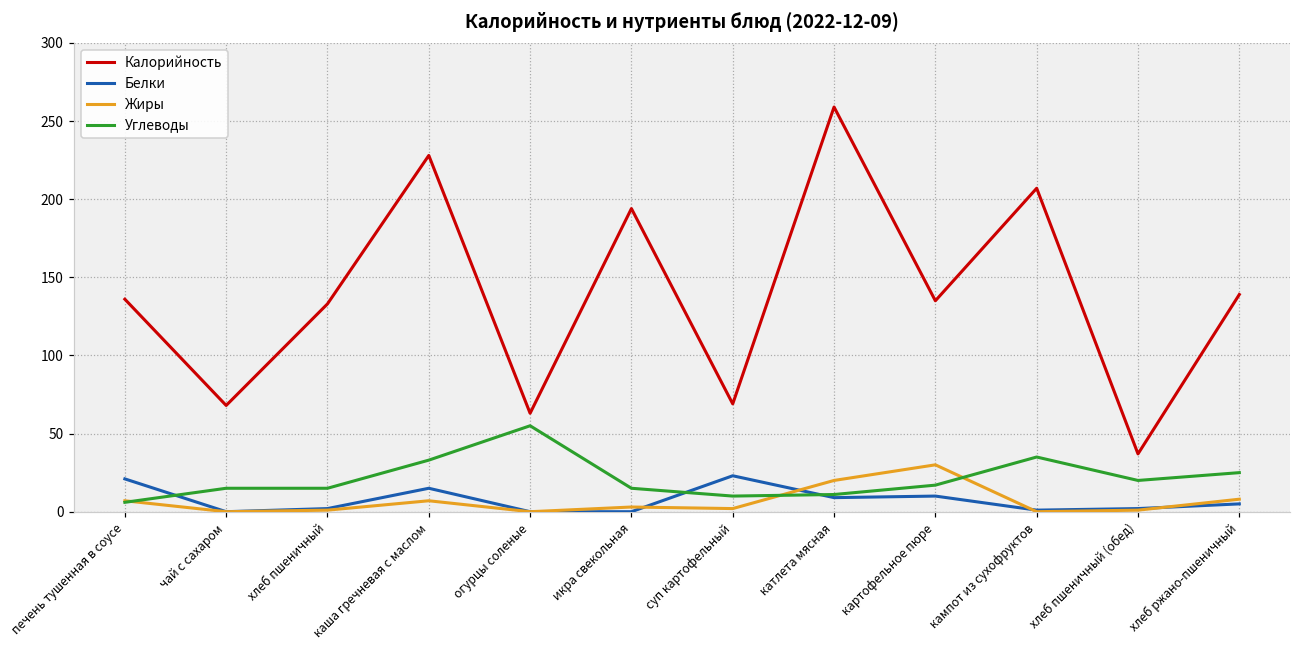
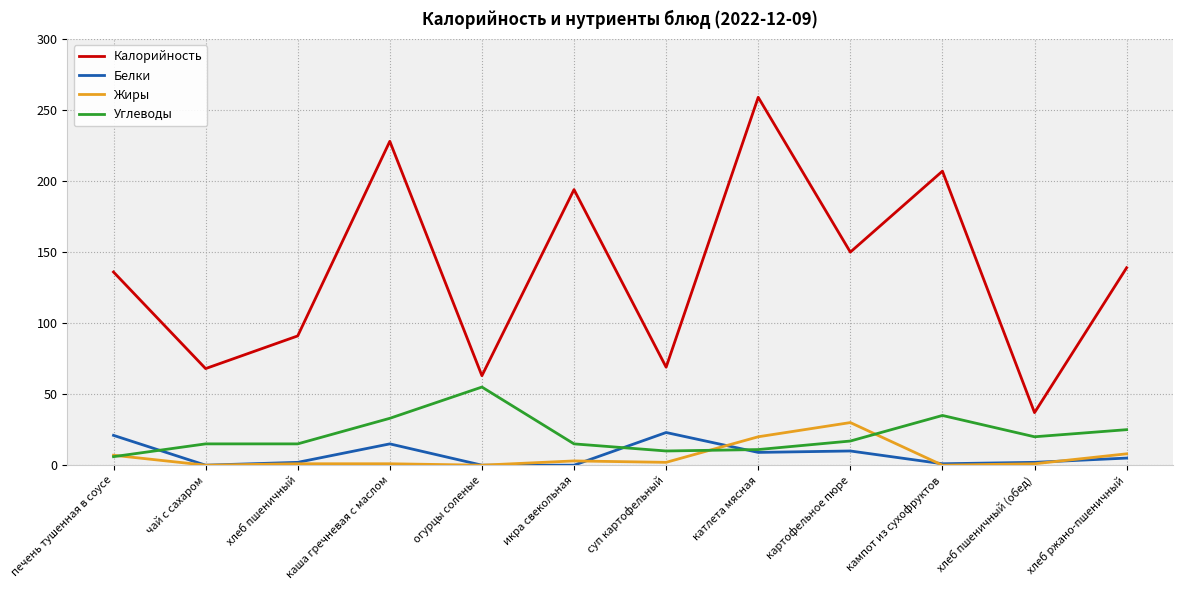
  {
    "Калорийность": {
      "печень тушенная в соусе": 136,
      "чай с сахаром": 68,
-     "хлеб пшеничный": 133,
+     "хлеб пшеничный": 91,
      "каша гречневая с маслом": 228,
      "огурцы соленые": 63,
      "икра свекольная": 194,
      "суп картофельный": 69,
      "катлета мясная": 259,
-     "картофельное пюре": 135,
+     "картофельное пюре": 150,
      "кампот из сухофруктов": 207,
      "хлеб пшеничный (обед)": 37,
      "хлеб ржано-пшеничный": 139
    },
    "Белки": {
      "печень тушенная в соусе": 21,
      "каша гречневая с маслом": 15,
      "икра свекольная": 0,
      "суп картофельный": 23,
      "катлета мясная": 9,
      "картофельное пюре": 10,
      "хлеб ржано-пшеничный": 5
    },
    "Жиры": {
-     "каша гречневая с маслом": 7,
+     "каша гречневая с маслом": 1,
      "икра свекольная": 3,
      "суп картофельный": 2,
      "катлета мясная": 20,
      "картофельное пюре": 30,
      "хлеб ржано-пшеничный": 8
    },
    "Углеводы": {
      "чай с сахаром": 15,
      "хлеб пшеничный": 15,
      "каша гречневая с маслом": 33,
      "огурцы соленые": 55,
      "икра свекольная": 15,
      "суп картофельный": 10,
      "катлета мясная": 11,
      "картофельное пюре": 17,
      "кампот из сухофруктов": 35,
      "хлеб пшеничный (обед)": 20,
      "хлеб ржано-пшеничный": 25
    }
  }
